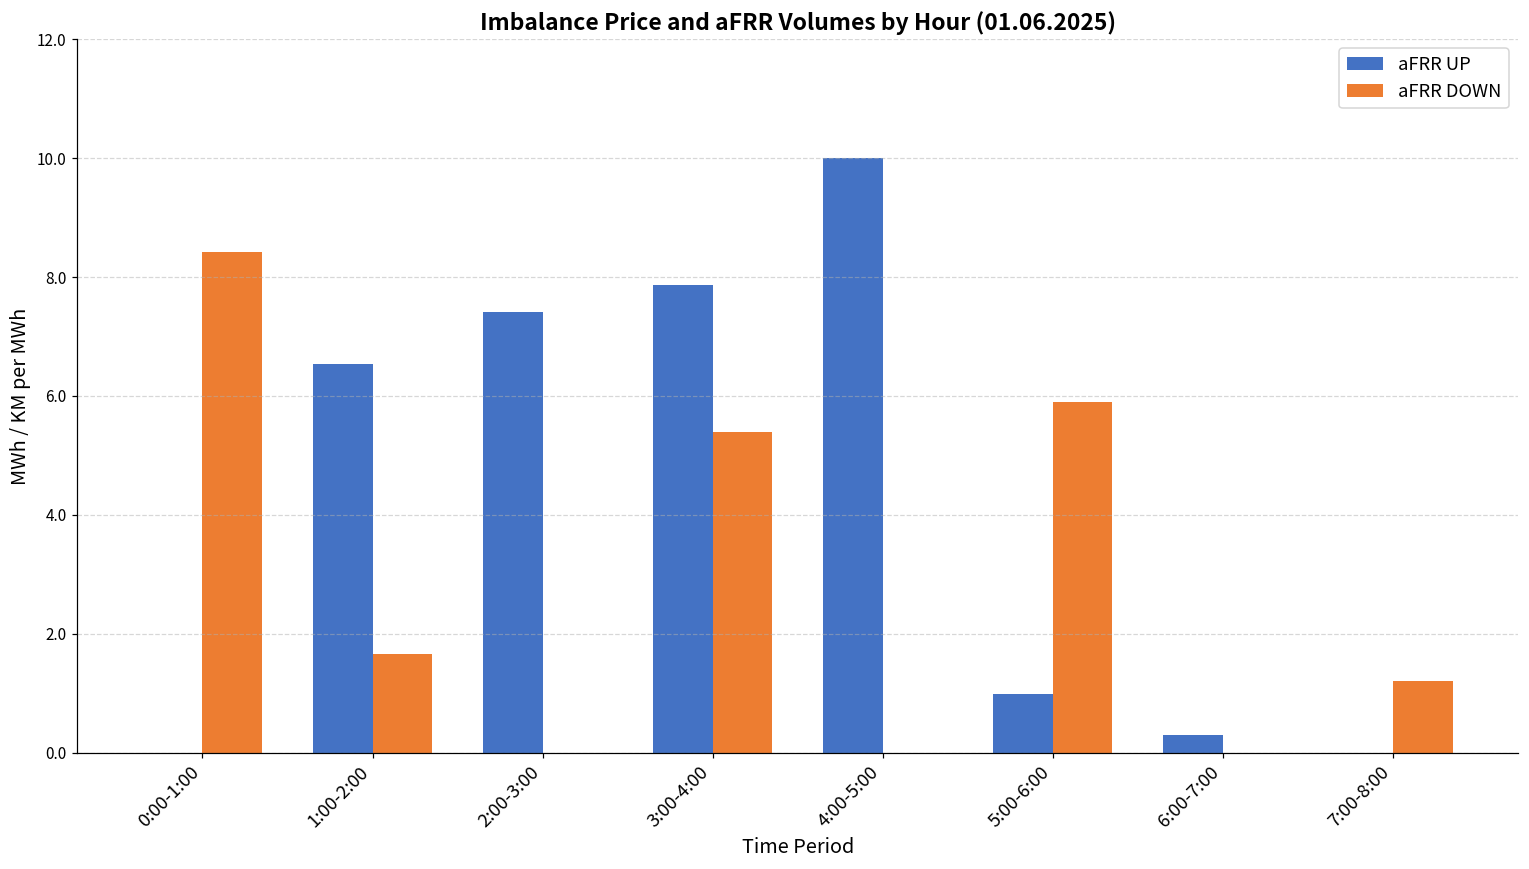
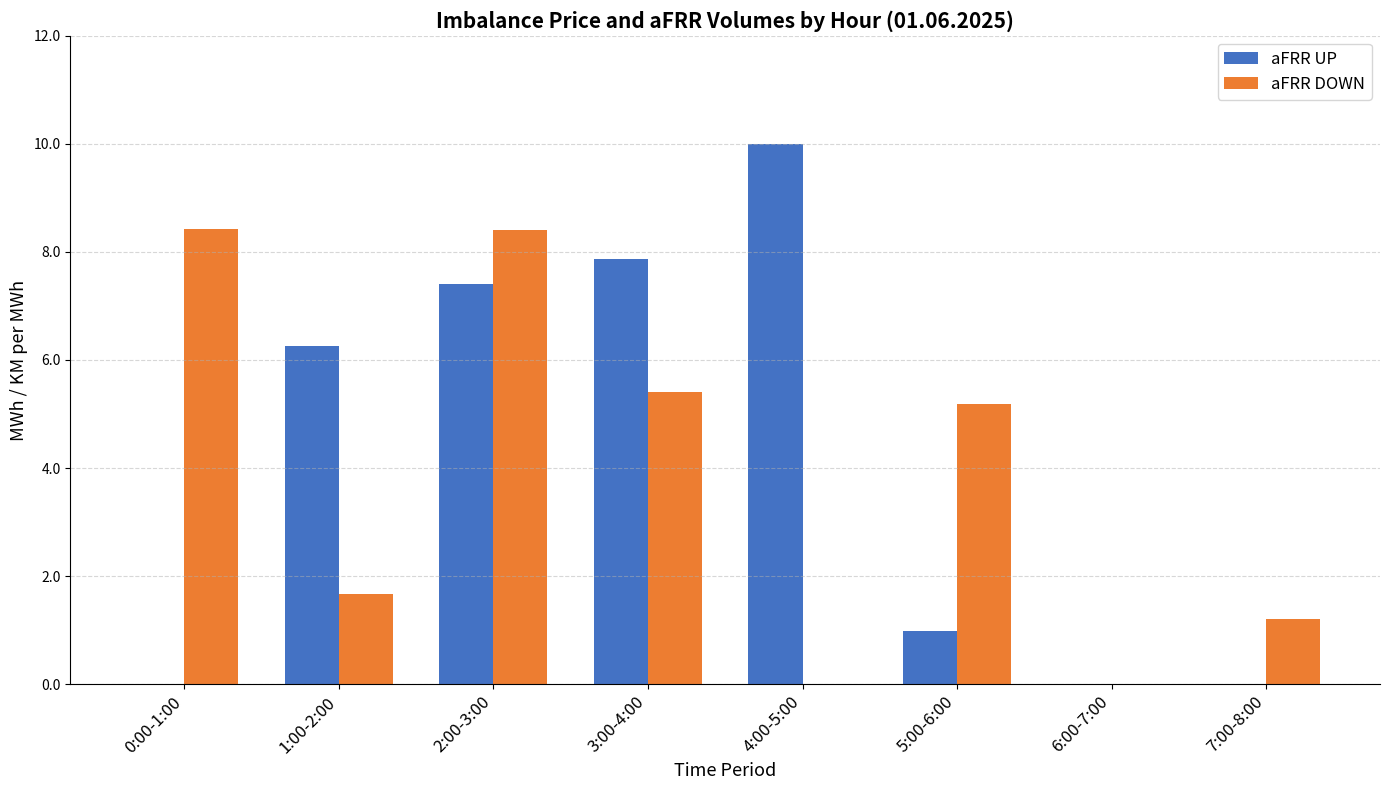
  {
    "aFRR UP": {
      "0:00-1:00": 0.0,
-     "1:00-2:00": 6.5,
+     "1:00-2:00": 6.3,
      "2:00-3:00": 7.4,
      "3:00-4:00": 7.9,
      "4:00-5:00": 10.0,
      "5:00-6:00": 1.0,
-     "6:00-7:00": 0.3,
+     "6:00-7:00": 0.0,
      "7:00-8:00": 0.0
    },
    "aFRR DOWN": {
      "0:00-1:00": 8.4,
      "1:00-2:00": 1.7,
-     "2:00-3:00": 0.0,
+     "2:00-3:00": 8.4,
      "3:00-4:00": 5.4,
      "4:00-5:00": 0.0,
-     "5:00-6:00": 5.9,
+     "5:00-6:00": 5.2,
      "6:00-7:00": 0.0,
      "7:00-8:00": 1.2
    }
  }
